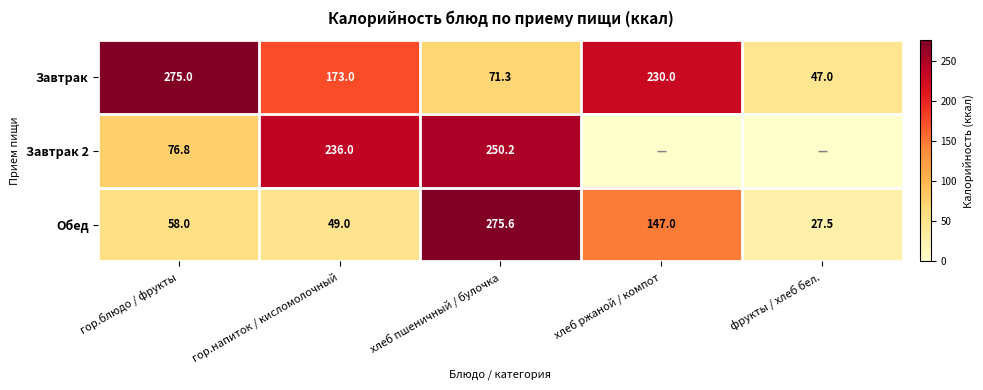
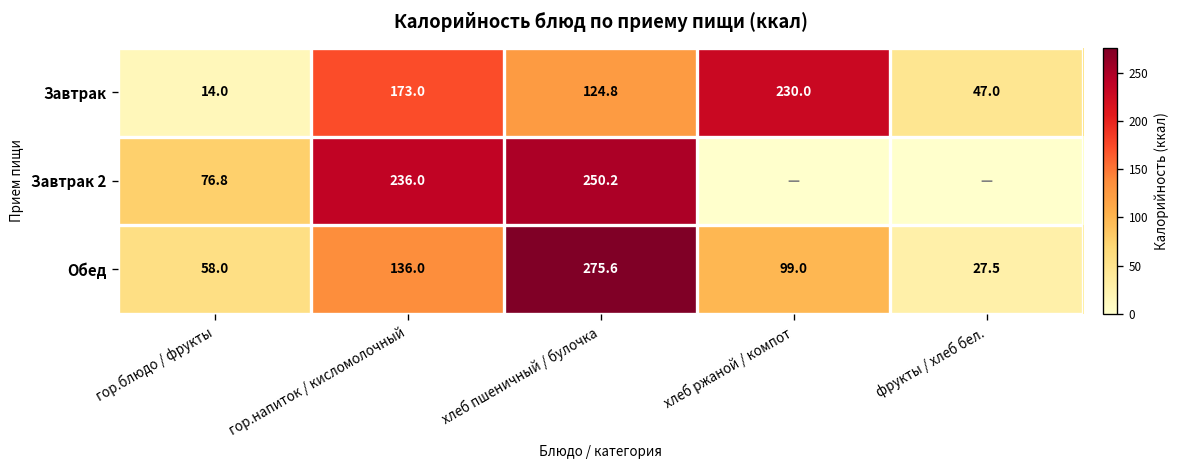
  {
    "Завтрак": {
-     "гор.блюдо / фрукты": 275.0,
+     "гор.блюдо / фрукты": 14.0,
      "гор.напиток / кисломолочный": 173.0,
-     "хлеб пшеничный / булочка": 71.3,
+     "хлеб пшеничный / булочка": 124.8,
      "хлеб ржаной / компот": 230.0,
      "фрукты / хлеб бел.": 47.0
    },
    "Завтрак 2": {
      "гор.блюдо / фрукты": 76.8,
      "гор.напиток / кисломолочный": 236.0,
      "хлеб пшеничный / булочка": 250.2
    },
    "Обед": {
      "гор.блюдо / фрукты": 58.0,
-     "гор.напиток / кисломолочный": 49.0,
+     "гор.напиток / кисломолочный": 136.0,
      "хлеб пшеничный / булочка": 275.6,
-     "хлеб ржаной / компот": 147.0,
+     "хлеб ржаной / компот": 99.0,
      "фрукты / хлеб бел.": 27.5
    }
  }
